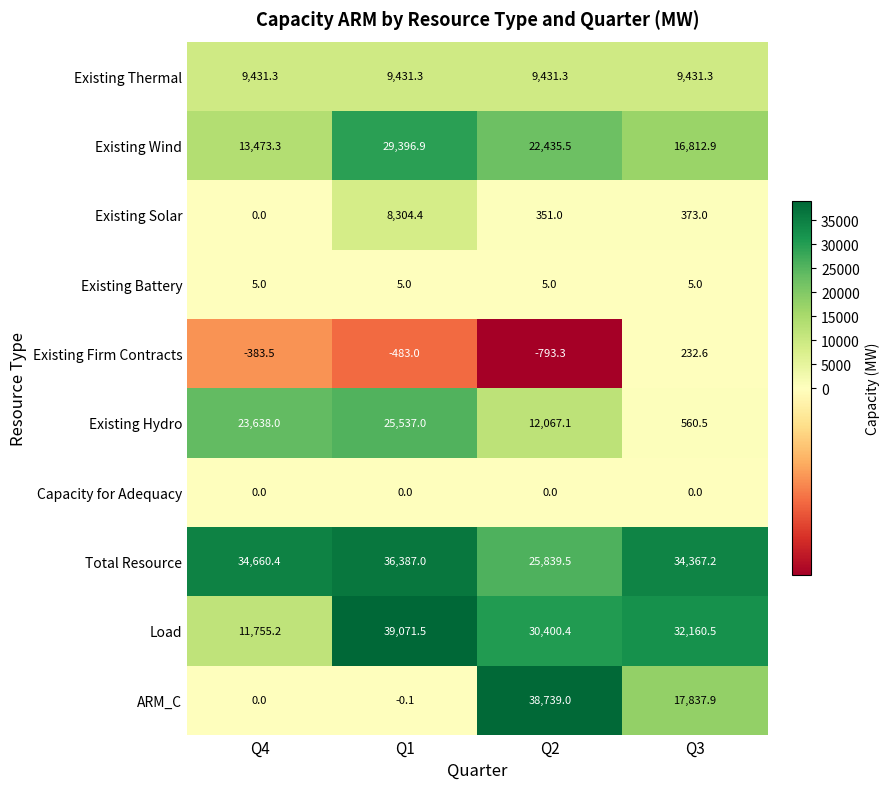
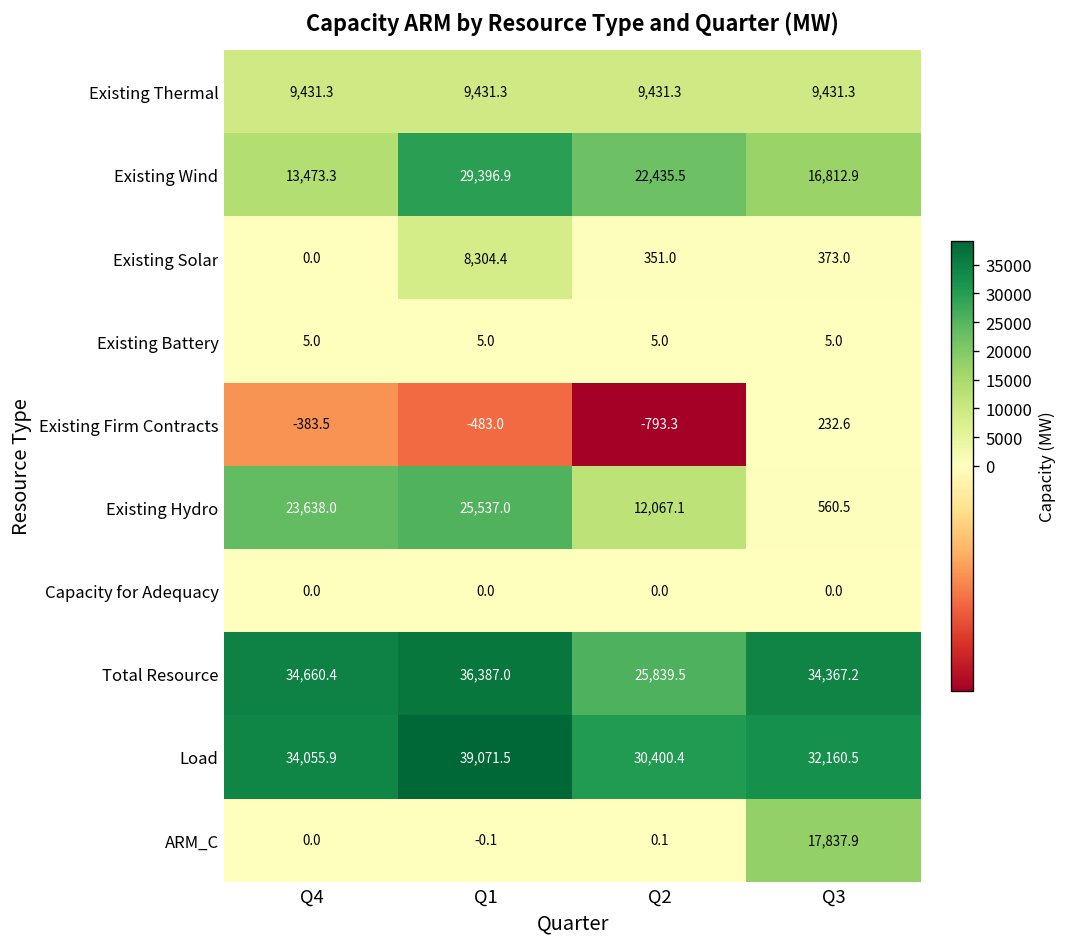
  {
    "Existing Thermal": {
      "Q4": "9,431.3",
      "Q1": "9,431.3",
      "Q2": "9,431.3",
      "Q3": "9,431.3"
    },
    "Existing Wind": {
      "Q4": "13,473.3",
      "Q1": "29,396.9",
      "Q2": "22,435.5",
      "Q3": "16,812.9"
    },
    "Existing Solar": {
      "Q4": "0.0",
      "Q1": "8,304.4",
      "Q2": "351.0",
      "Q3": "373.0"
    },
    "Existing Battery": {
      "Q4": "5.0",
      "Q1": "5.0",
      "Q2": "5.0",
      "Q3": "5.0"
    },
    "Existing Firm Contracts": {
      "Q4": "-383.5",
      "Q1": "-483.0",
      "Q2": "-793.3",
      "Q3": "232.6"
    },
    "Existing Hydro": {
      "Q4": "23,638.0",
      "Q1": "25,537.0",
      "Q2": "12,067.1",
      "Q3": "560.5"
    },
    "Capacity for Adequacy": {
      "Q4": "0.0",
      "Q1": "0.0",
      "Q2": "0.0",
      "Q3": "0.0"
    },
    "Total Resource": {
      "Q4": "34,660.4",
      "Q1": "36,387.0",
      "Q2": "25,839.5",
      "Q3": "34,367.2"
    },
    "Load": {
-     "Q4": "11,755.2",
+     "Q4": "34,055.9",
      "Q1": "39,071.5",
      "Q2": "30,400.4",
      "Q3": "32,160.5"
    },
    "ARM_C": {
      "Q4": "0.0",
      "Q1": "-0.1",
-     "Q2": "38,739.0",
+     "Q2": "0.1",
      "Q3": "17,837.9"
    }
  }
